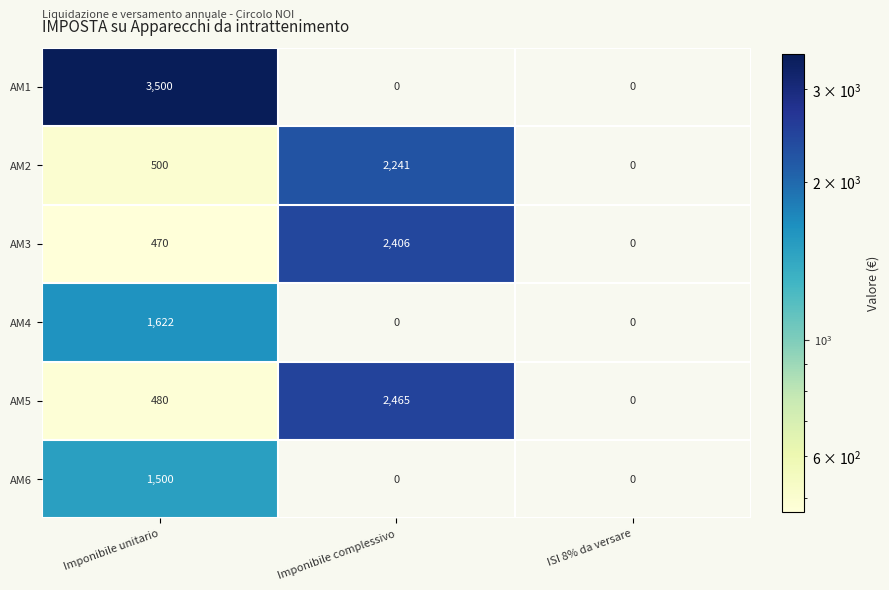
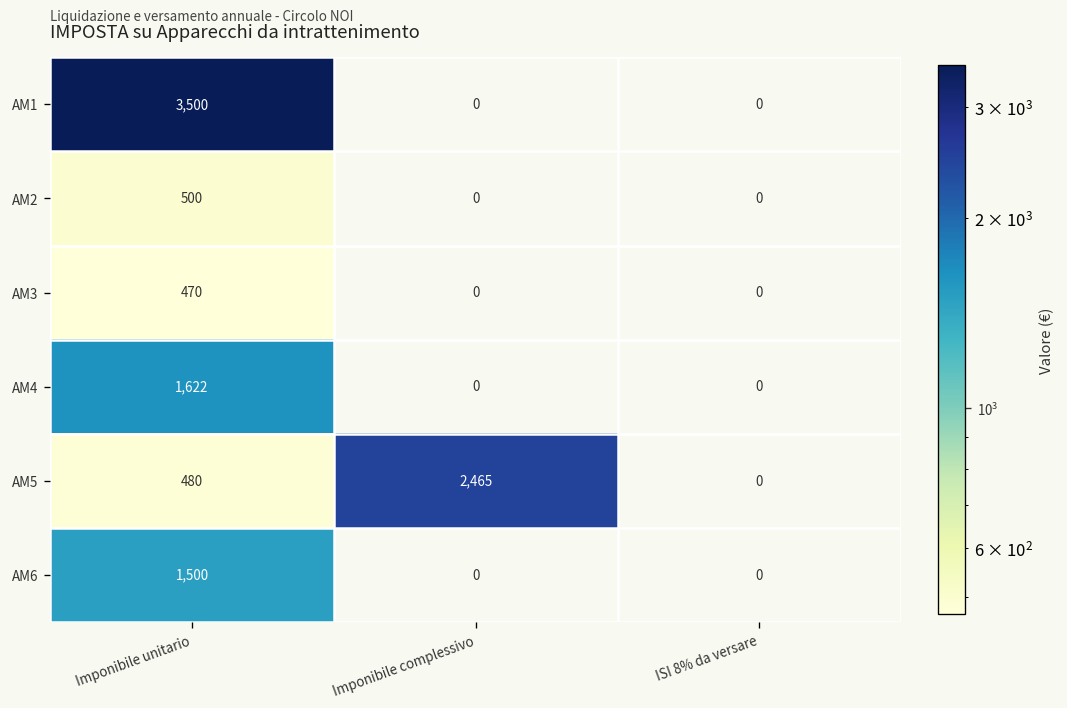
  {
    "AM1": {
      "Imponibile unitario": "3,500",
      "Imponibile complessivo": "0",
      "ISI 8% da versare": "0"
    },
    "AM2": {
      "Imponibile unitario": "500",
-     "Imponibile complessivo": "2,241",
+     "Imponibile complessivo": "0",
      "ISI 8% da versare": "0"
    },
    "AM3": {
      "Imponibile unitario": "470",
-     "Imponibile complessivo": "2,406",
+     "Imponibile complessivo": "0",
      "ISI 8% da versare": "0"
    },
    "AM4": {
      "Imponibile unitario": "1,622",
      "Imponibile complessivo": "0",
      "ISI 8% da versare": "0"
    },
    "AM5": {
      "Imponibile unitario": "480",
      "Imponibile complessivo": "2,465",
      "ISI 8% da versare": "0"
    },
    "AM6": {
      "Imponibile unitario": "1,500",
      "Imponibile complessivo": "0",
      "ISI 8% da versare": "0"
    }
  }
